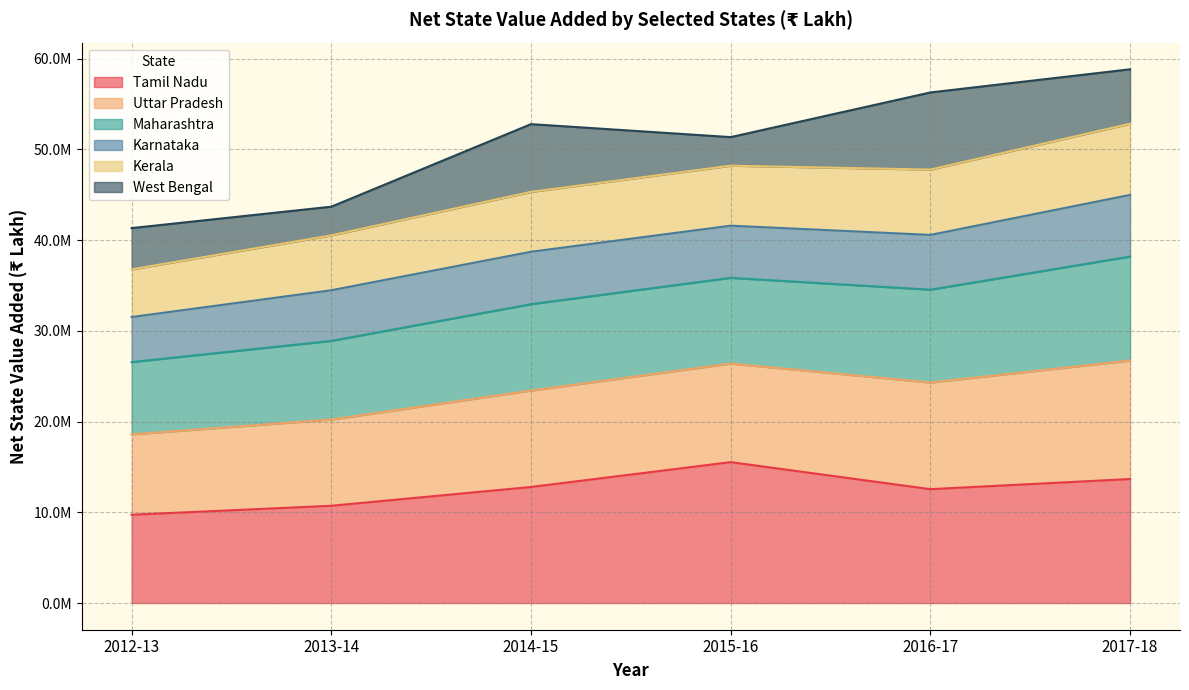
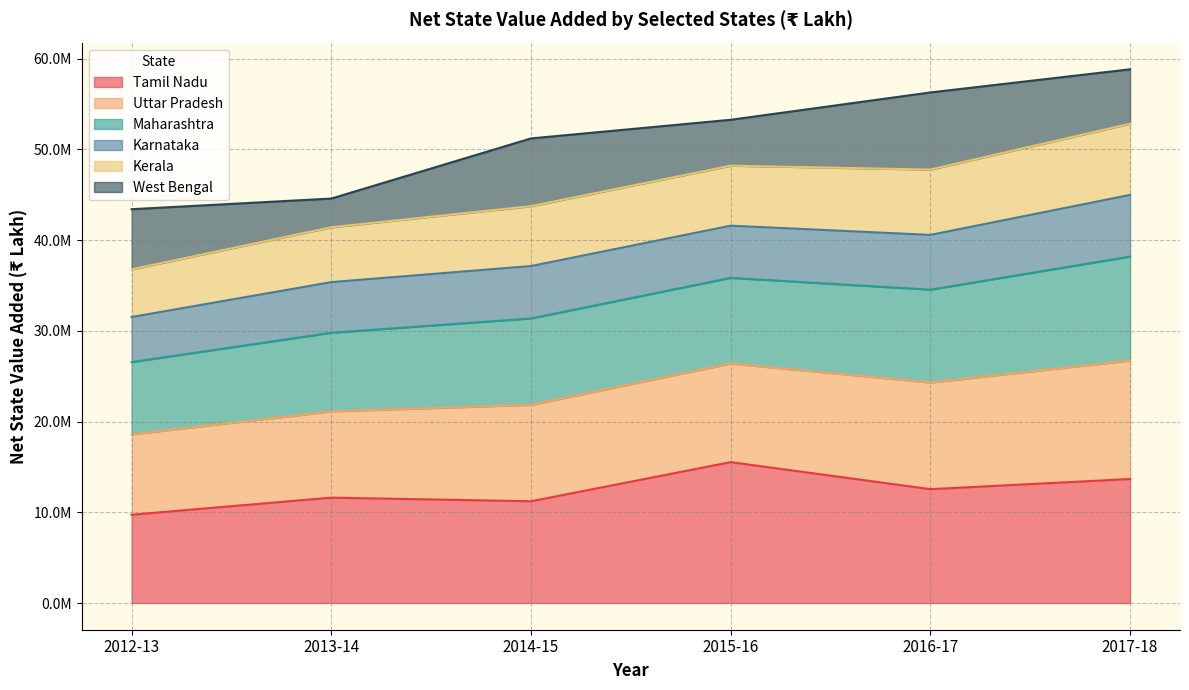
  {
    "Tamil Nadu": {
      "2012-13": 10000000,
-     "2013-14": 11000000,
-     "2014-15": 13000000,
+     "2013-14": 12000000,
+     "2014-15": 11000000,
      "2015-16": 16000000,
      "2016-17": 13000000,
      "2017-18": 14000000
    },
    "West Bengal": {
-     "2012-13": 5000000,
+     "2012-13": 7000000,
      "2013-14": 3000000,
      "2014-15": 7000000,
-     "2015-16": 3000000,
+     "2015-16": 5000000,
      "2016-17": 8000000,
      "2017-18": 6000000
    }
  }
